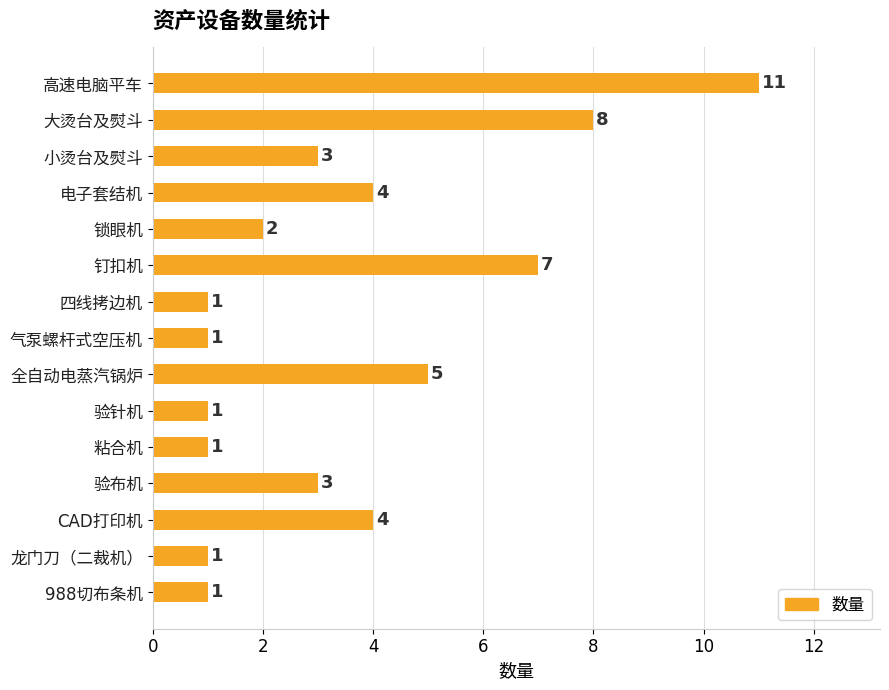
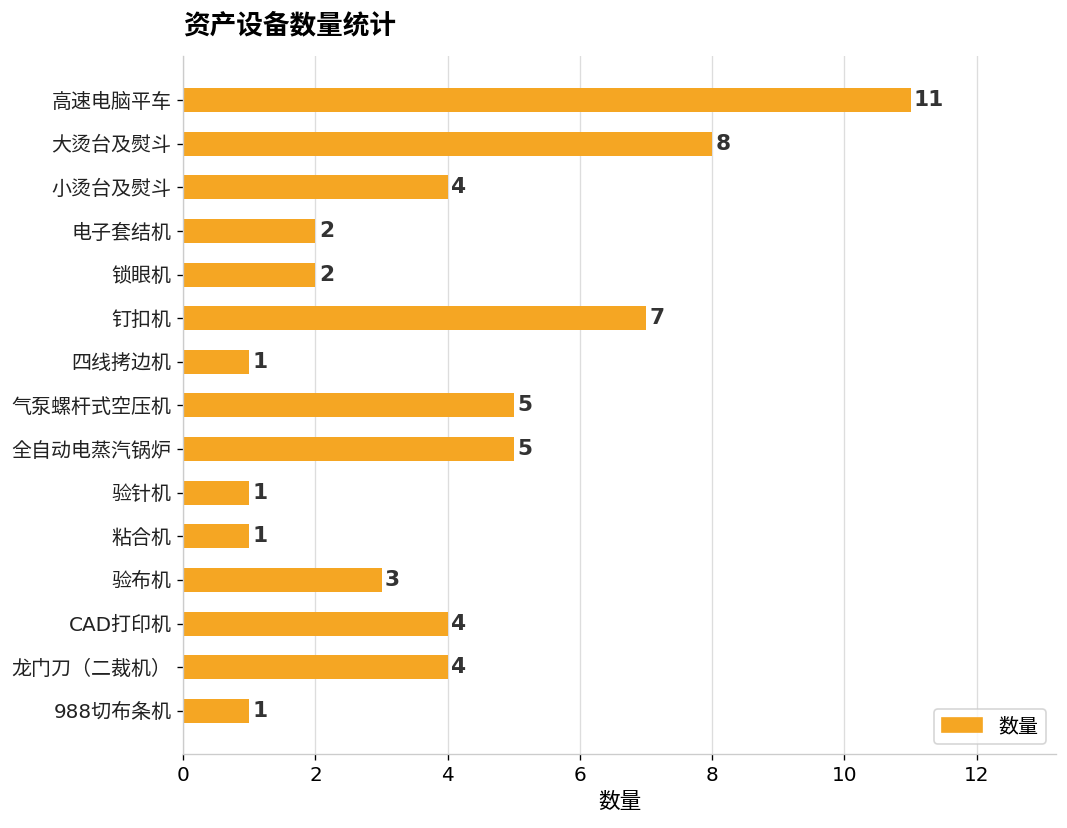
  {
    "高速电脑平车": 11,
    "大烫台及熨斗": 8,
-   "小烫台及熨斗": 3,
-   "电子套结机": 4,
+   "小烫台及熨斗": 4,
+   "电子套结机": 2,
    "锁眼机": 2,
    "钉扣机": 7,
    "四线拷边机": 1,
-   "气泵螺杆式空压机": 1,
+   "气泵螺杆式空压机": 5,
    "全自动电蒸汽锅炉": 5,
    "验针机": 1,
    "粘合机": 1,
    "验布机": 3,
    "CAD打印机": 4,
-   "龙门刀（二裁机）": 1,
+   "龙门刀（二裁机）": 4,
    "988切布条机": 1
  }
